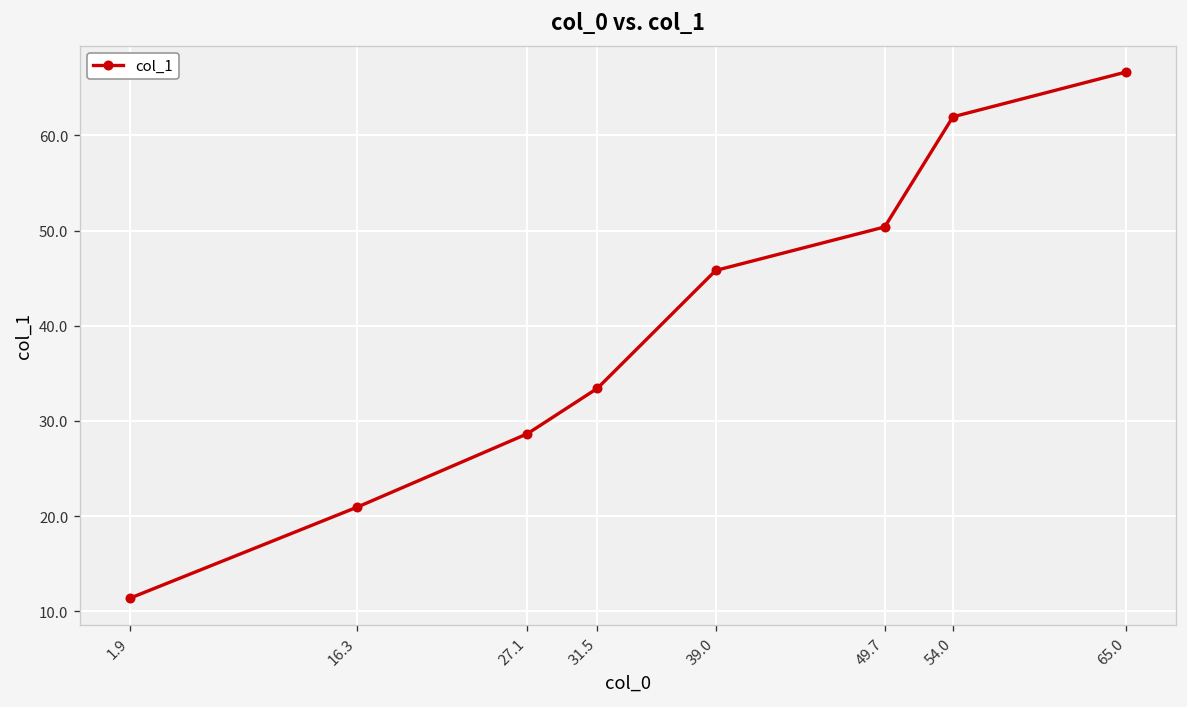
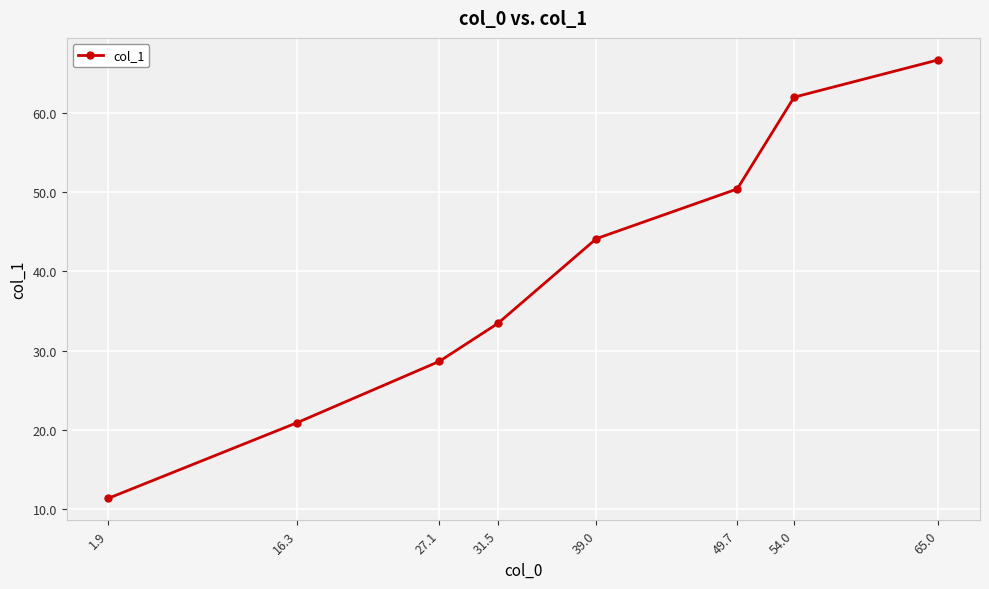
  {
    "1.9": 11,
    "16.3": 21,
    "27.1": 29,
    "31.5": 33,
-   "39.0": 46,
+   "39.0": 44,
    "49.7": 50,
    "54.0": 62,
    "65.0": 67
  }
